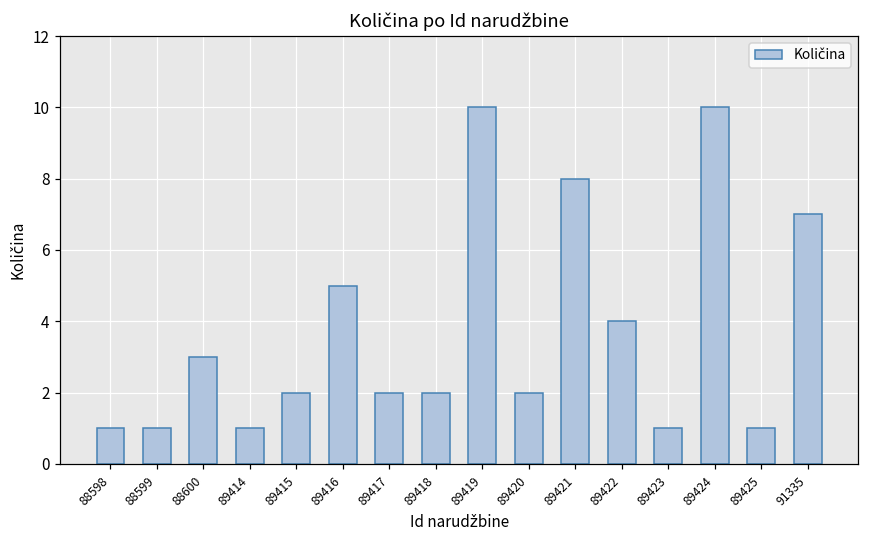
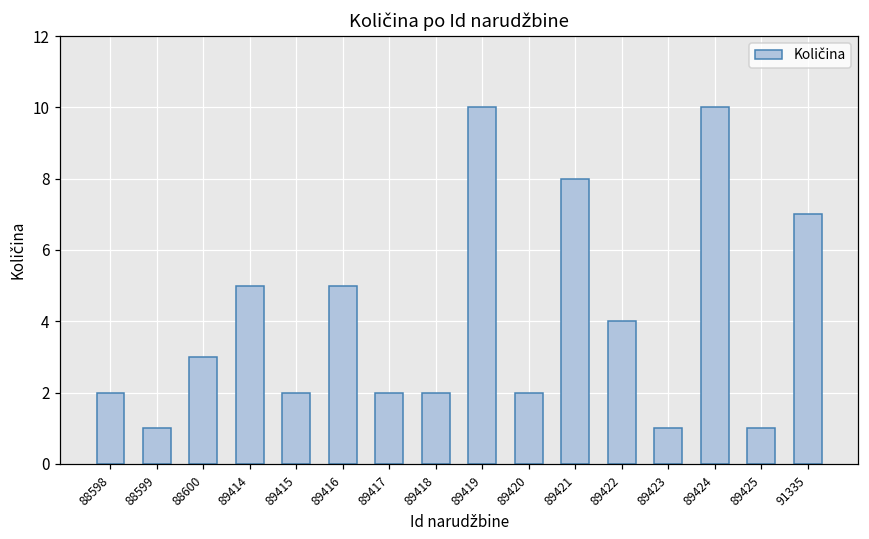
  {
-   "88598": 1,
+   "88598": 2,
    "88599": 1,
    "88600": 3,
-   "89414": 1,
+   "89414": 5,
    "89415": 2,
    "89416": 5,
    "89417": 2,
    "89418": 2,
    "89419": 10,
    "89420": 2,
    "89421": 8,
    "89422": 4,
    "89423": 1,
    "89424": 10,
    "89425": 1,
    "91335": 7
  }
